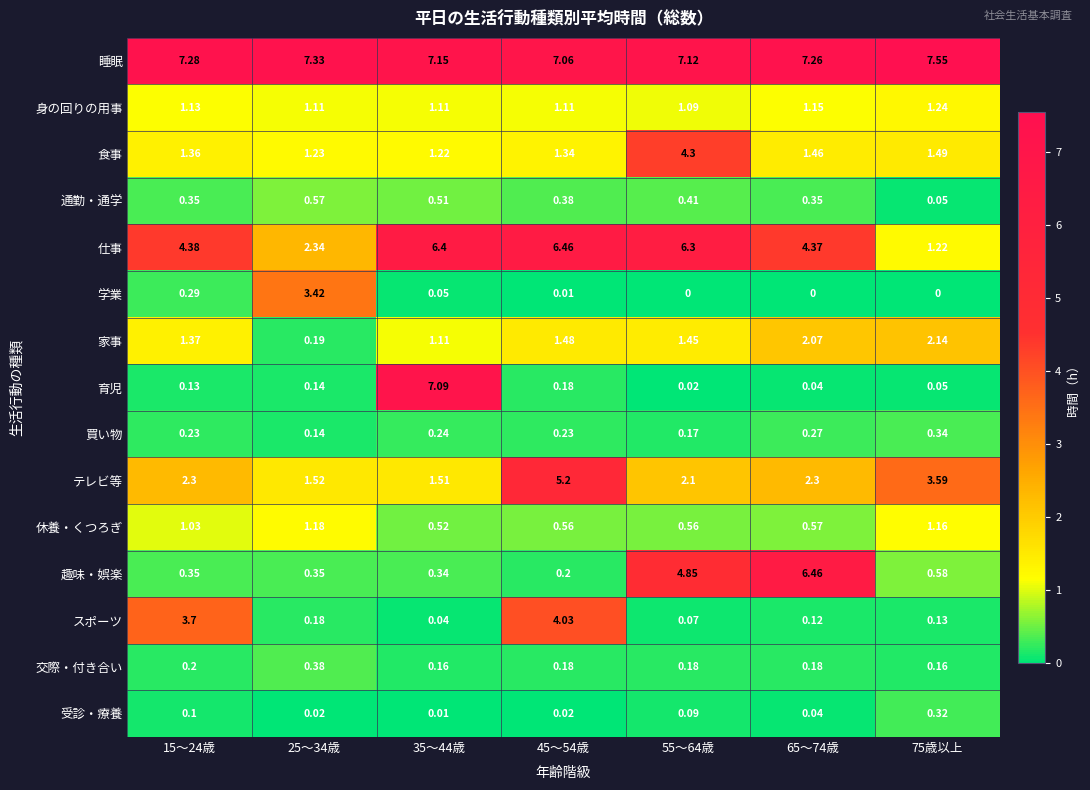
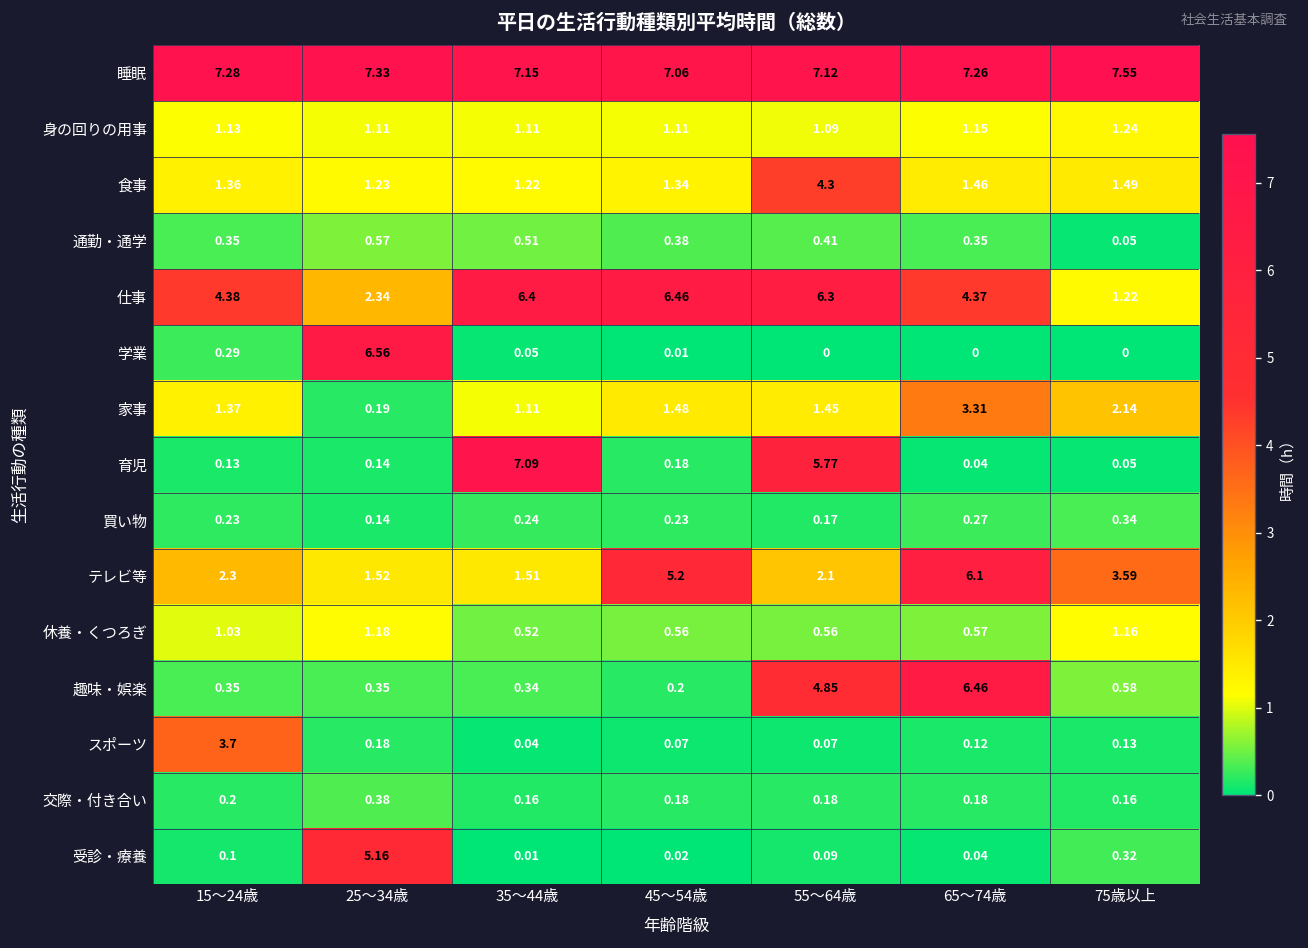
  {
    "睡眠": {
      "15～24歳": 7.28,
      "25～34歳": 7.33,
      "35～44歳": 7.15,
      "45～54歳": 7.06,
      "55～64歳": 7.12,
      "65～74歳": 7.26,
      "75歳以上": 7.55
    },
    "身の回りの用事": {
      "15～24歳": 1.13,
      "25～34歳": 1.11,
      "35～44歳": 1.11,
      "45～54歳": 1.11,
      "55～64歳": 1.09,
      "65～74歳": 1.15,
      "75歳以上": 1.24
    },
    "食事": {
      "15～24歳": 1.36,
      "25～34歳": 1.23,
      "35～44歳": 1.22,
      "45～54歳": 1.34,
      "55～64歳": 4.3,
      "65～74歳": 1.46,
      "75歳以上": 1.49
    },
    "通勤・通学": {
      "15～24歳": 0.35,
      "25～34歳": 0.57,
      "35～44歳": 0.51,
      "45～54歳": 0.38,
      "55～64歳": 0.41,
      "65～74歳": 0.35,
      "75歳以上": 0.05
    },
    "仕事": {
      "15～24歳": 4.38,
      "25～34歳": 2.34,
      "35～44歳": 6.4,
      "45～54歳": 6.46,
      "55～64歳": 6.3,
      "65～74歳": 4.37,
      "75歳以上": 1.22
    },
    "学業": {
      "15～24歳": 0.29,
-     "25～34歳": 3.42,
+     "25～34歳": 6.56,
      "35～44歳": 0.05,
      "45～54歳": 0.01,
      "55～64歳": 0,
      "65～74歳": 0,
      "75歳以上": 0
    },
    "家事": {
      "15～24歳": 1.37,
      "25～34歳": 0.19,
      "35～44歳": 1.11,
      "45～54歳": 1.48,
      "55～64歳": 1.45,
-     "65～74歳": 2.07,
+     "65～74歳": 3.31,
      "75歳以上": 2.14
    },
    "育児": {
      "15～24歳": 0.13,
      "25～34歳": 0.14,
      "35～44歳": 7.09,
      "45～54歳": 0.18,
-     "55～64歳": 0.02,
+     "55～64歳": 5.77,
      "65～74歳": 0.04,
      "75歳以上": 0.05
    },
    "買い物": {
      "15～24歳": 0.23,
      "25～34歳": 0.14,
      "35～44歳": 0.24,
      "45～54歳": 0.23,
      "55～64歳": 0.17,
      "65～74歳": 0.27,
      "75歳以上": 0.34
    },
    "テレビ等": {
      "15～24歳": 2.3,
      "25～34歳": 1.52,
      "35～44歳": 1.51,
      "45～54歳": 5.2,
      "55～64歳": 2.1,
-     "65～74歳": 2.3,
+     "65～74歳": 6.1,
      "75歳以上": 3.59
    },
    "休養・くつろぎ": {
      "15～24歳": 1.03,
      "25～34歳": 1.18,
      "35～44歳": 0.52,
      "45～54歳": 0.56,
      "55～64歳": 0.56,
      "65～74歳": 0.57,
      "75歳以上": 1.16
    },
    "趣味・娯楽": {
      "15～24歳": 0.35,
      "25～34歳": 0.35,
      "35～44歳": 0.34,
      "45～54歳": 0.2,
      "55～64歳": 4.85,
      "65～74歳": 6.46,
      "75歳以上": 0.58
    },
    "スポーツ": {
      "15～24歳": 3.7,
      "25～34歳": 0.18,
      "35～44歳": 0.04,
-     "45～54歳": 4.03,
+     "45～54歳": 0.07,
      "55～64歳": 0.07,
      "65～74歳": 0.12,
      "75歳以上": 0.13
    },
    "交際・付き合い": {
      "15～24歳": 0.2,
      "25～34歳": 0.38,
      "35～44歳": 0.16,
      "45～54歳": 0.18,
      "55～64歳": 0.18,
      "65～74歳": 0.18,
      "75歳以上": 0.16
    },
    "受診・療養": {
      "15～24歳": 0.1,
-     "25～34歳": 0.02,
+     "25～34歳": 5.16,
      "35～44歳": 0.01,
      "45～54歳": 0.02,
      "55～64歳": 0.09,
      "65～74歳": 0.04,
      "75歳以上": 0.32
    }
  }
